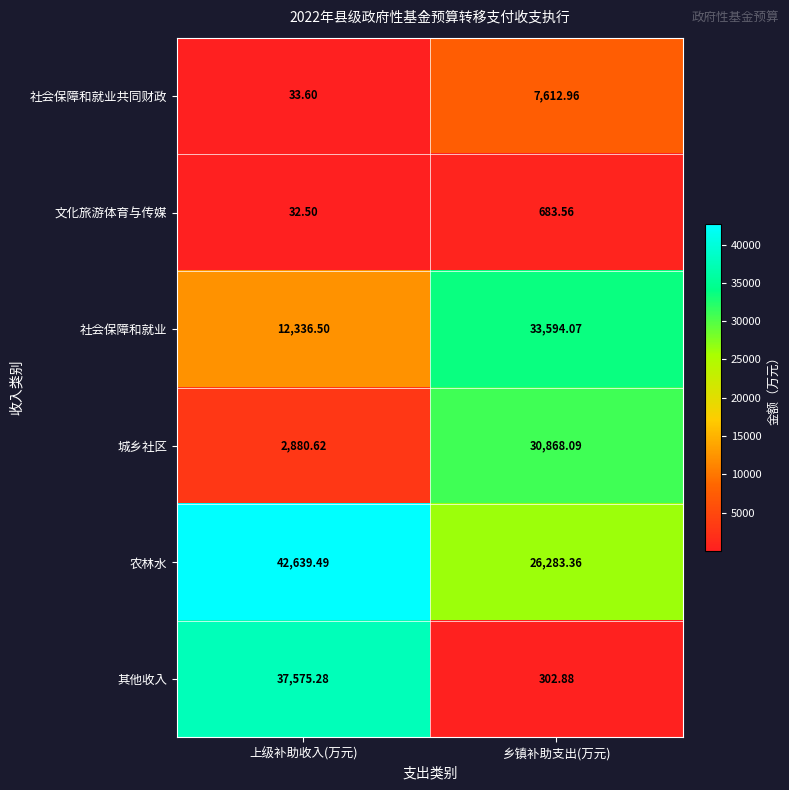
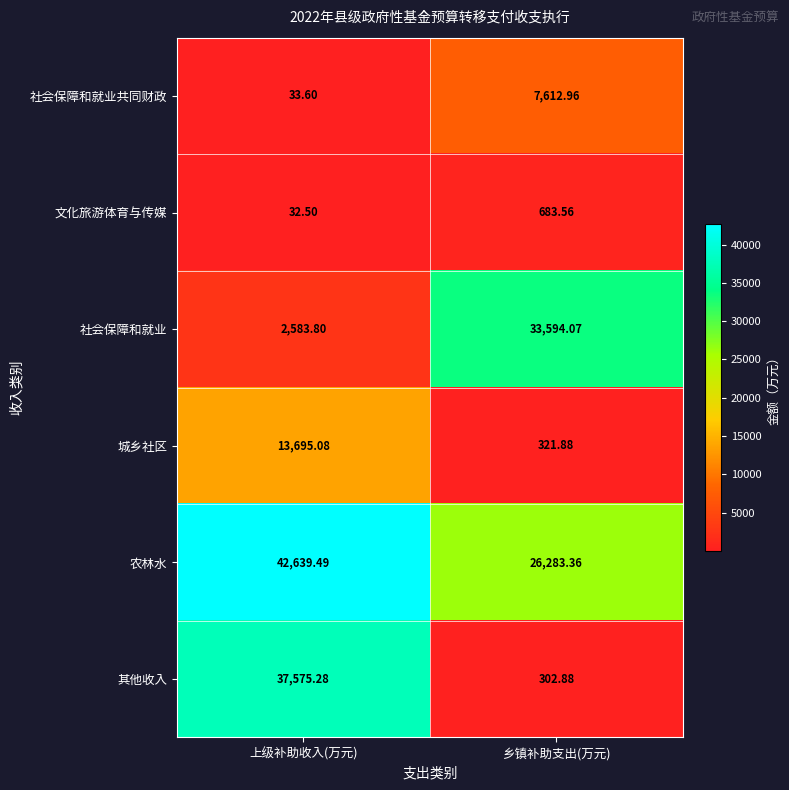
  {
    "社会保障和就业共同财政": {
      "上级补助收入(万元)": "33.60",
      "乡镇补助支出(万元)": "7,612.96"
    },
    "文化旅游体育与传媒": {
      "上级补助收入(万元)": "32.50",
      "乡镇补助支出(万元)": "683.56"
    },
    "社会保障和就业": {
-     "上级补助收入(万元)": "12,336.50",
+     "上级补助收入(万元)": "2,583.80",
      "乡镇补助支出(万元)": "33,594.07"
    },
    "城乡社区": {
-     "上级补助收入(万元)": "2,880.62",
-     "乡镇补助支出(万元)": "30,868.09"
+     "上级补助收入(万元)": "13,695.08",
+     "乡镇补助支出(万元)": "321.88"
    },
    "农林水": {
      "上级补助收入(万元)": "42,639.49",
      "乡镇补助支出(万元)": "26,283.36"
    },
    "其他收入": {
      "上级补助收入(万元)": "37,575.28",
      "乡镇补助支出(万元)": "302.88"
    }
  }
